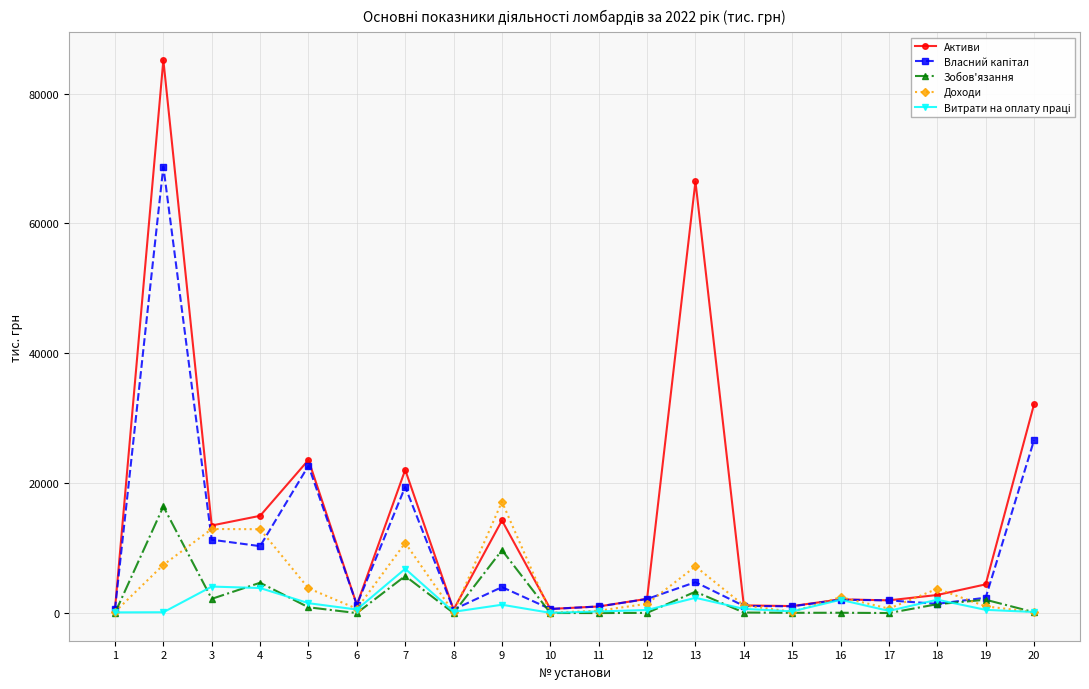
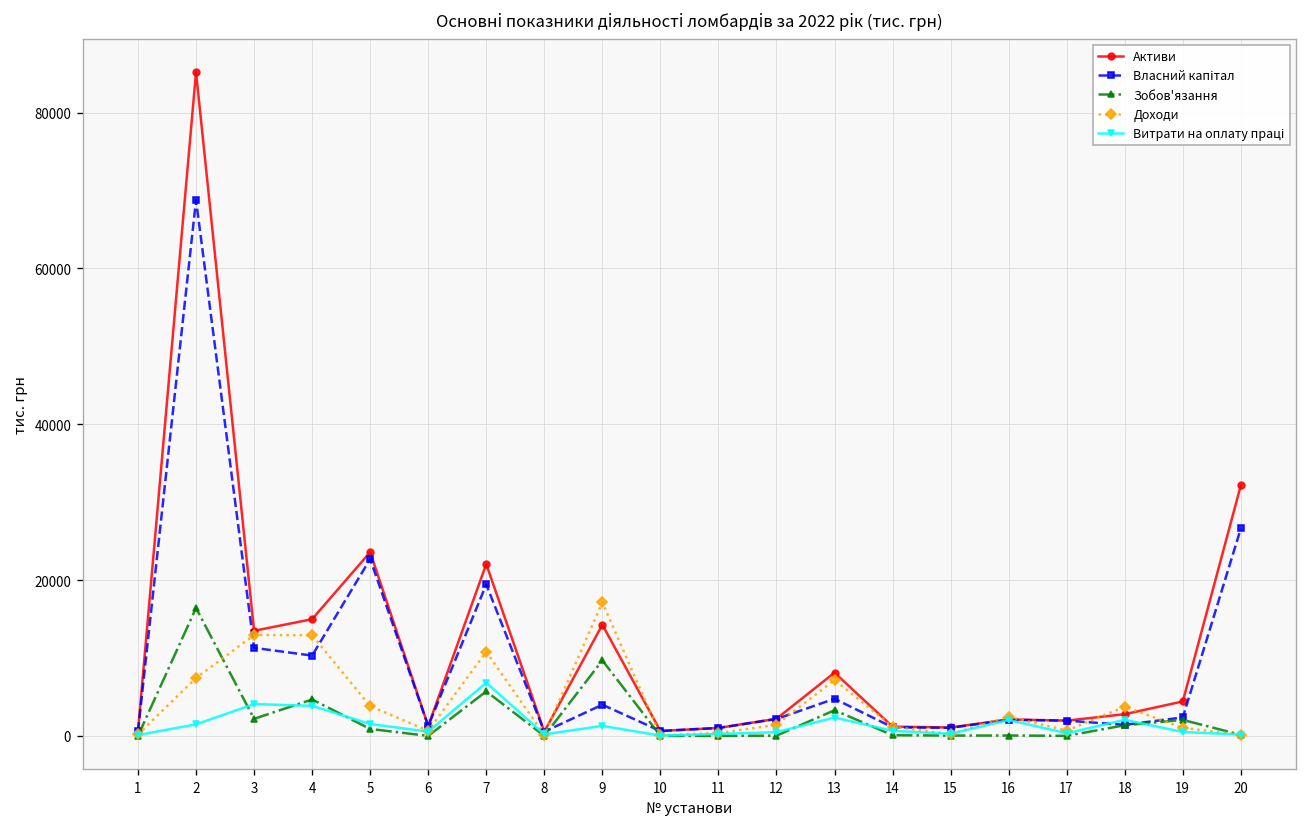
  {
    "Активи": {
      "2": 85000,
      "3": 13000,
      "4": 15000,
      "5": 24000,
      "7": 22000,
      "9": 14000,
-     "13": 66000,
+     "13": 8000,
      "18": 3000,
      "19": 4000,
      "20": 32000
    },
    "Власний капітал": {
      "2": 69000,
      "3": 11000,
      "4": 10000,
      "5": 23000,
      "7": 19000,
      "9": 4000,
      "13": 5000,
      "20": 27000
    },
    "Зобов'язання": {
      "2": 16000,
      "3": 2000,
      "4": 5000,
      "5": 1000,
      "6": 0,
      "7": 6000,
      "9": 10000,
      "12": 0,
      "13": 3000,
      "14": 0,
      "16": 0
    },
    "Доходи": {
      "2": 7000,
      "3": 13000,
      "4": 13000,
      "5": 4000,
      "7": 11000,
      "9": 17000,
      "12": 1000,
      "13": 7000,
      "18": 4000,
      "19": 1000
    },
    "Витрати на оплату праці": {
-     "2": 0,
+     "2": 1000,
      "3": 4000,
      "4": 4000,
      "5": 2000,
      "7": 7000,
      "9": 1000,
      "12": 0,
      "13": 2000,
      "14": 1000,
      "18": 2000,
      "19": 0
    }
  }
